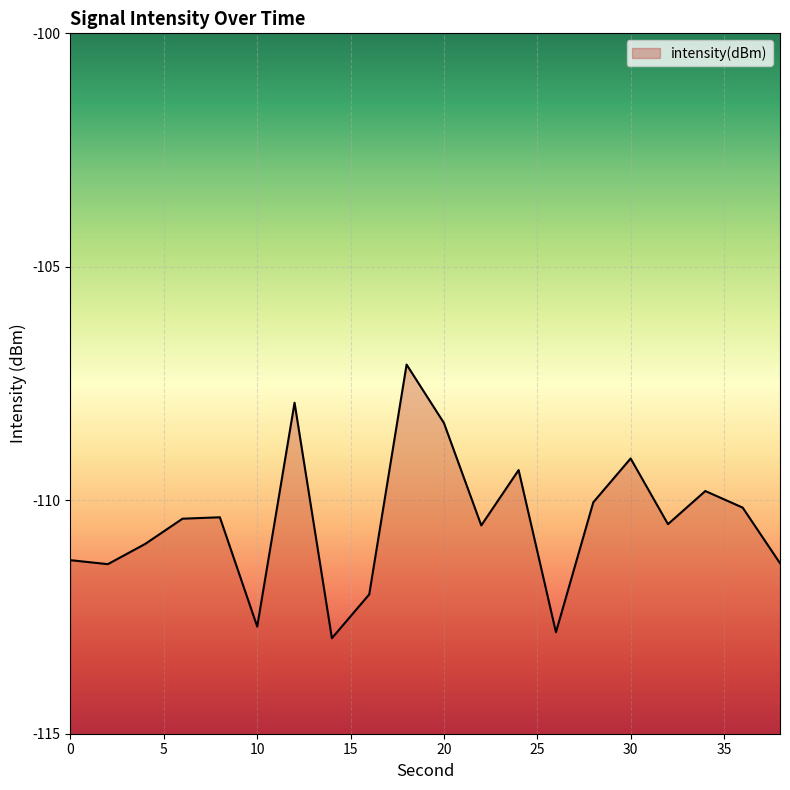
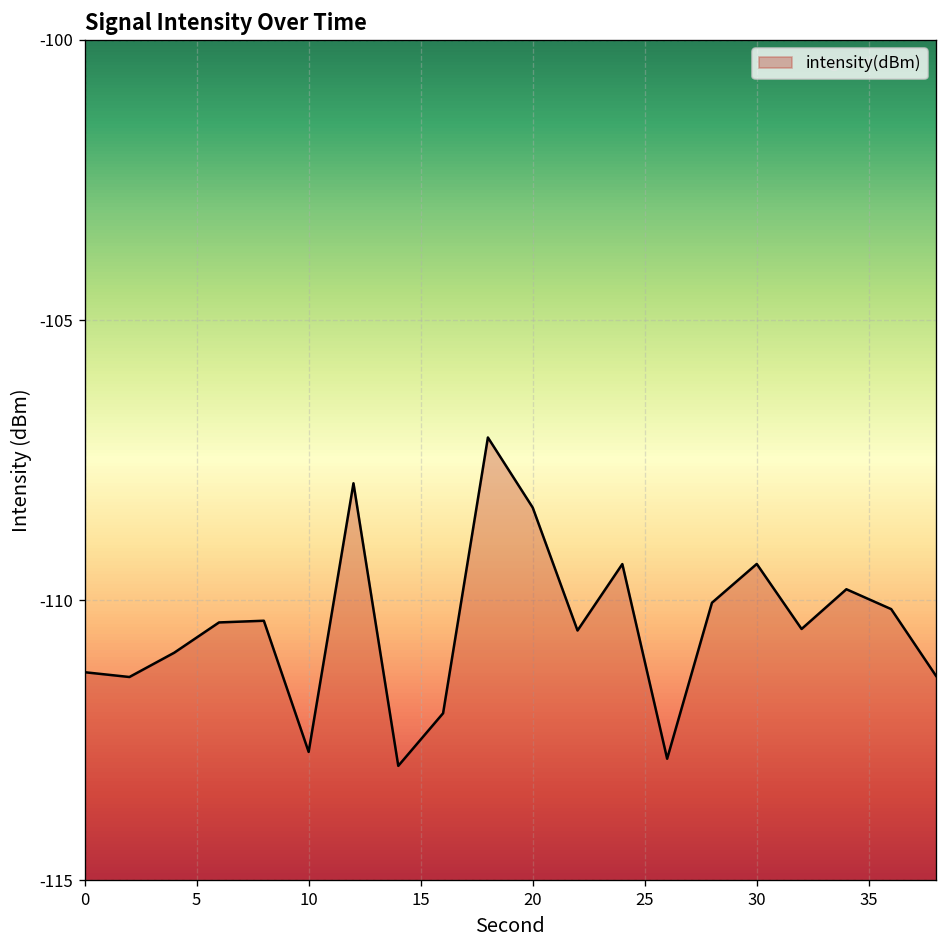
  {
    "0": -111.3,
    "10": -112.7,
    "20": -108.3,
-   "30": -109.1
+   "30": -109.4
  }
